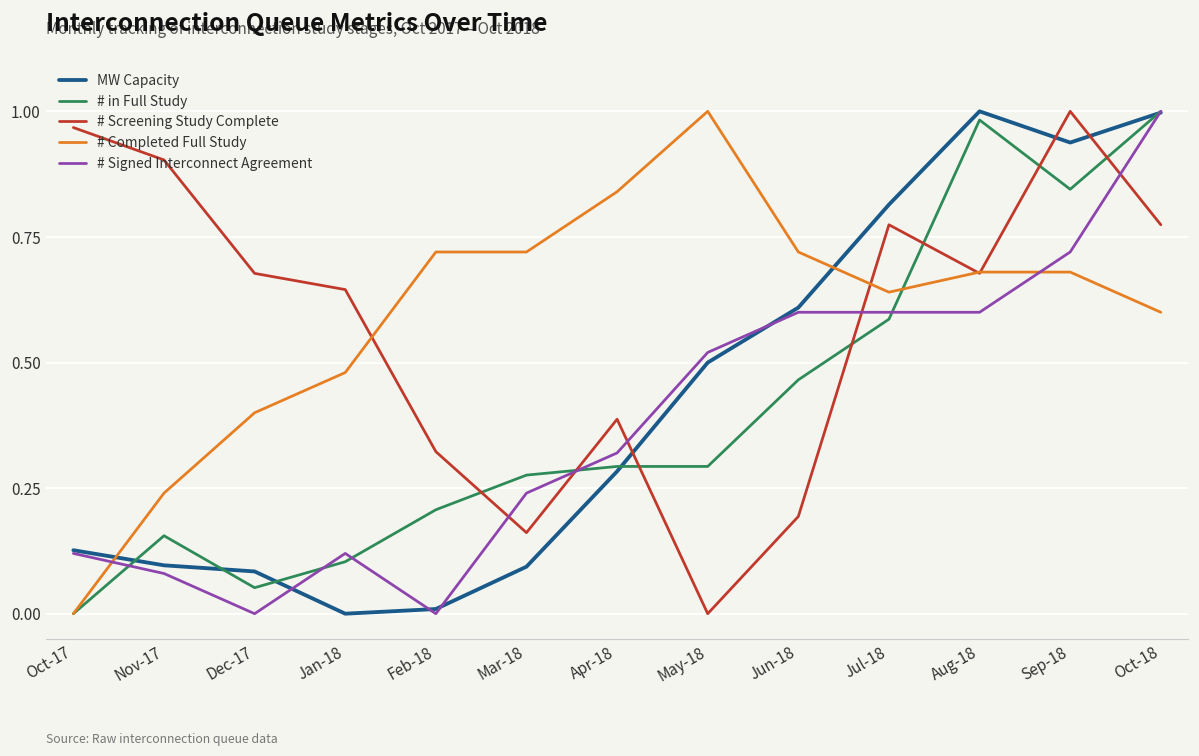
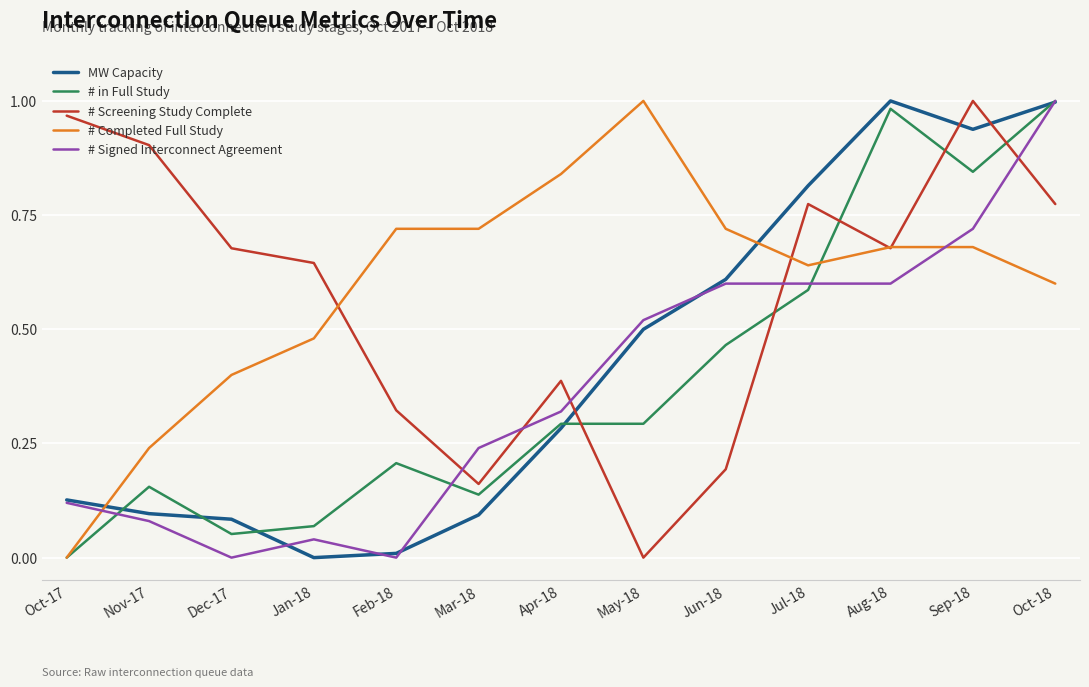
  {
    "MW Capacity": {
      "Oct-17": 0.13,
      "Nov-17": 0.10,
      "Dec-17": 0.08,
      "Jan-18": 0.00,
      "Feb-18": 0.01,
      "Mar-18": 0.09,
      "Apr-18": 0.28,
      "May-18": 0.50,
      "Jun-18": 0.61,
      "Jul-18": 0.81,
      "Aug-18": 1.00,
      "Sep-18": 0.94
    },
    "# in Full Study": {
      "Nov-17": 0.16,
      "Dec-17": 0.05,
-     "Jan-18": 0.10,
+     "Jan-18": 0.07,
      "Feb-18": 0.21,
-     "Mar-18": 0.28,
+     "Mar-18": 0.14,
      "Apr-18": 0.29,
      "May-18": 0.29,
      "Jun-18": 0.47,
      "Jul-18": 0.59,
      "Aug-18": 0.98,
      "Sep-18": 0.84
    },
    "# Screening Study Complete": {
      "Oct-17": 0.97,
      "Nov-17": 0.90,
      "Dec-17": 0.68,
      "Jan-18": 0.65,
      "Feb-18": 0.32,
      "Mar-18": 0.16,
      "Apr-18": 0.39,
      "May-18": 0.00,
      "Jun-18": 0.19,
      "Jul-18": 0.77,
      "Sep-18": 1.00,
      "Oct-18": 0.77
    },
    "# Completed Full Study": {
      "Nov-17": 0.24,
      "Dec-17": 0.40,
      "Jan-18": 0.48,
      "Feb-18": 0.72,
      "Mar-18": 0.72,
      "Apr-18": 0.84,
      "May-18": 1.00,
      "Jun-18": 0.72,
      "Jul-18": 0.64,
      "Sep-18": 0.68,
      "Oct-18": 0.60
    },
    "# Signed Interconnect Agreement": {
      "Oct-17": 0.12,
      "Nov-17": 0.08,
      "Dec-17": 0.00,
-     "Jan-18": 0.12,
+     "Jan-18": 0.04,
      "Feb-18": 0.00,
      "Mar-18": 0.24,
      "Apr-18": 0.32,
      "May-18": 0.52,
      "Jun-18": 0.60,
      "Jul-18": 0.60,
      "Aug-18": 0.60,
      "Sep-18": 0.72
    }
  }
